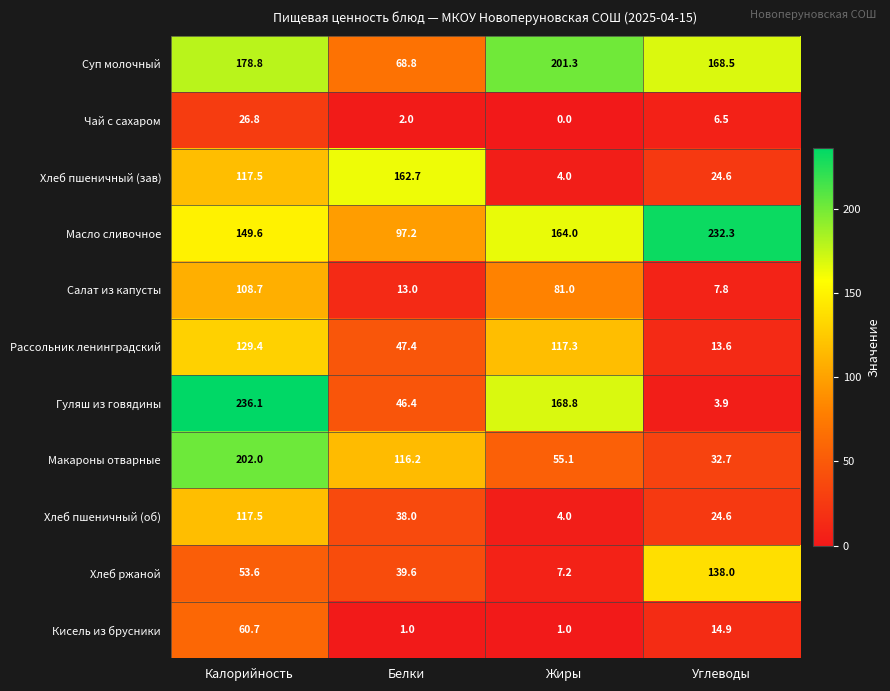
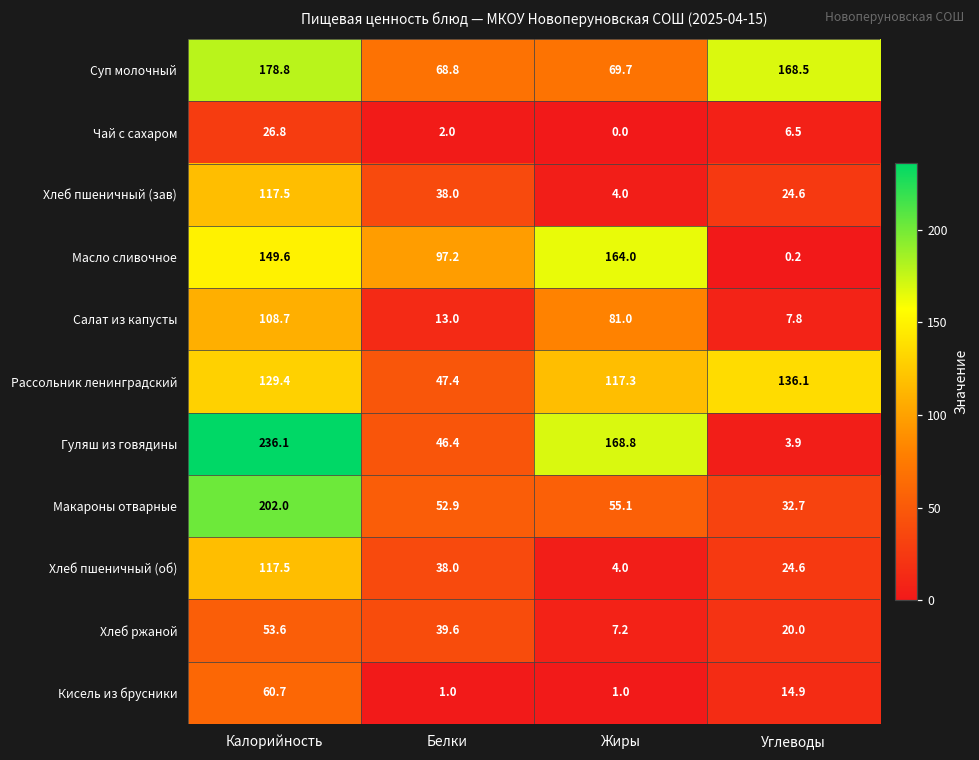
  {
    "Суп молочный": {
      "Калорийность": 178.8,
      "Белки": 68.8,
-     "Жиры": 201.3,
+     "Жиры": 69.7,
      "Углеводы": 168.5
    },
    "Чай с сахаром": {
      "Калорийность": 26.8,
      "Белки": 2.0,
      "Жиры": 0.0,
      "Углеводы": 6.5
    },
    "Хлеб пшеничный (зав)": {
      "Калорийность": 117.5,
-     "Белки": 162.7,
+     "Белки": 38.0,
      "Жиры": 4.0,
      "Углеводы": 24.6
    },
    "Масло сливочное": {
      "Калорийность": 149.6,
      "Белки": 97.2,
      "Жиры": 164.0,
-     "Углеводы": 232.3
+     "Углеводы": 0.2
    },
    "Салат из капусты": {
      "Калорийность": 108.7,
      "Белки": 13.0,
      "Жиры": 81.0,
      "Углеводы": 7.8
    },
    "Рассольник ленинградский": {
      "Калорийность": 129.4,
      "Белки": 47.4,
      "Жиры": 117.3,
-     "Углеводы": 13.6
+     "Углеводы": 136.1
    },
    "Гуляш из говядины": {
      "Калорийность": 236.1,
      "Белки": 46.4,
      "Жиры": 168.8,
      "Углеводы": 3.9
    },
    "Макароны отварные": {
      "Калорийность": 202.0,
-     "Белки": 116.2,
+     "Белки": 52.9,
      "Жиры": 55.1,
      "Углеводы": 32.7
    },
    "Хлеб пшеничный (об)": {
      "Калорийность": 117.5,
      "Белки": 38.0,
      "Жиры": 4.0,
      "Углеводы": 24.6
    },
    "Хлеб ржаной": {
      "Калорийность": 53.6,
      "Белки": 39.6,
      "Жиры": 7.2,
-     "Углеводы": 138.0
+     "Углеводы": 20.0
    },
    "Кисель из брусники": {
      "Калорийность": 60.7,
      "Белки": 1.0,
      "Жиры": 1.0,
      "Углеводы": 14.9
    }
  }
